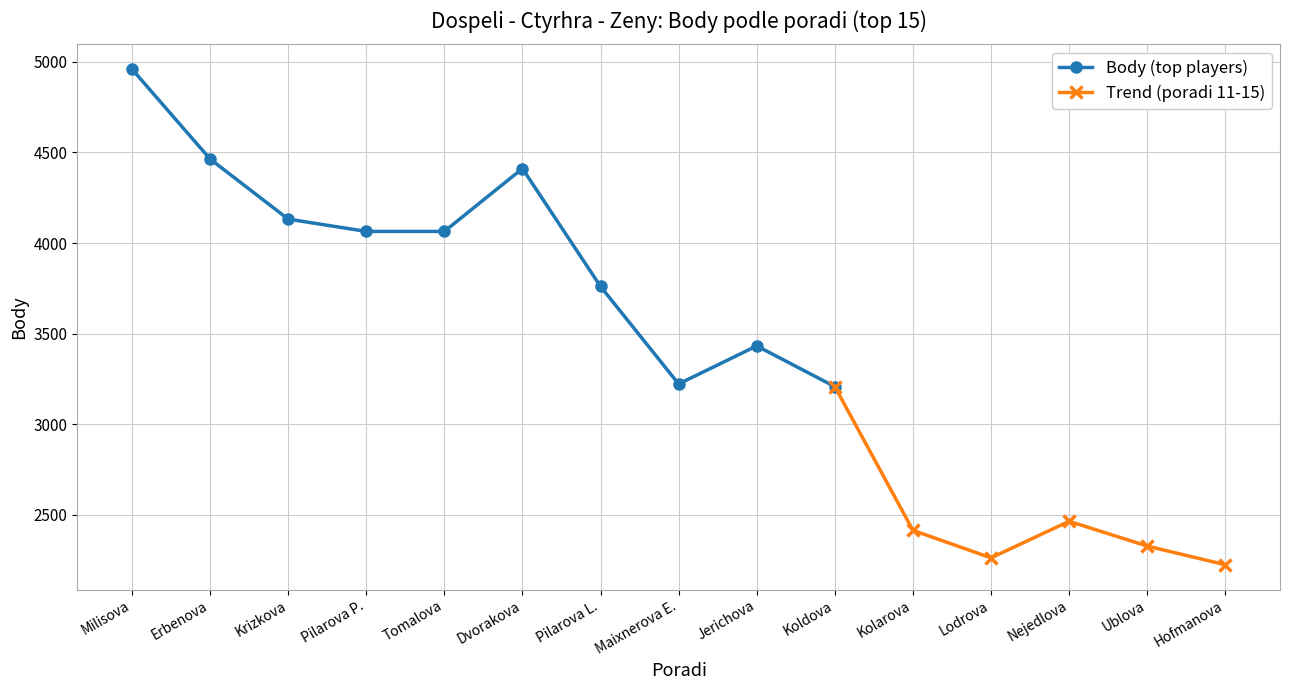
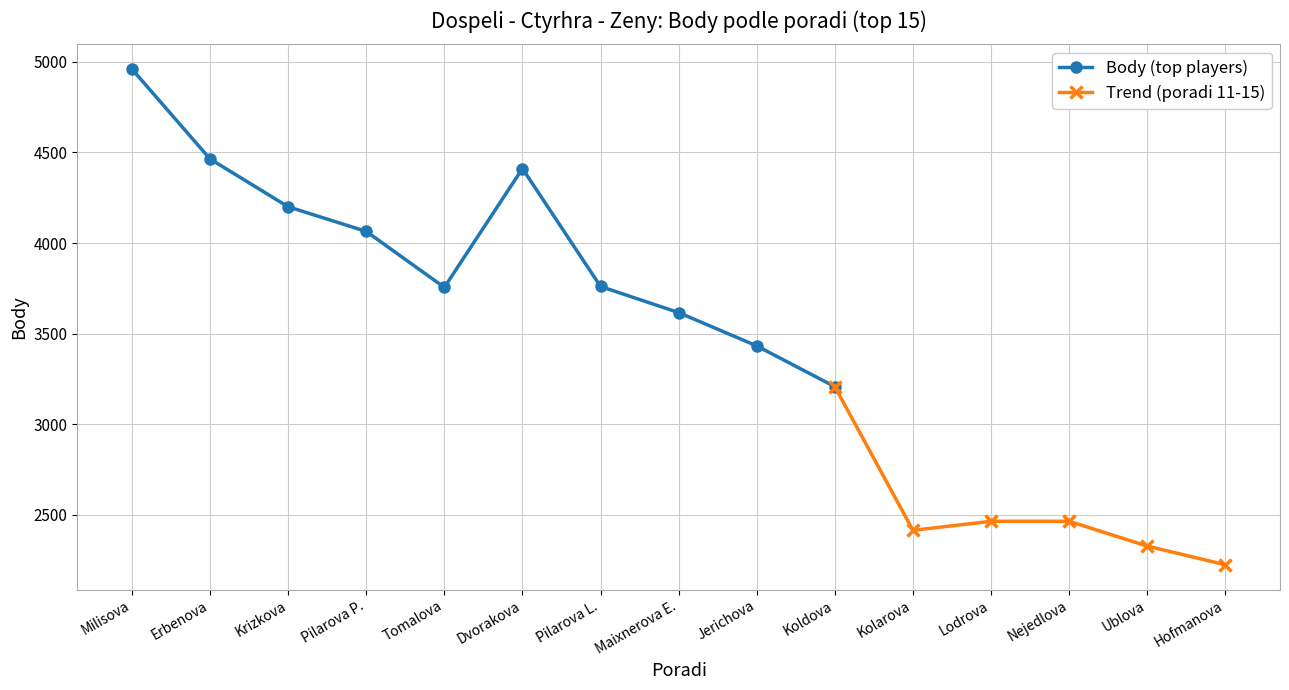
  {
    "Body (top players)": {
      "Milisova": 4960,
      "Erbenova": 4460,
-     "Krizkova": 4130,
+     "Krizkova": 4200,
      "Pilarova P.": 4060,
-     "Tomalova": 4060,
+     "Tomalova": 3760,
      "Dvorakova": 4410,
      "Pilarova L.": 3760,
-     "Maixnerova E.": 3220,
+     "Maixnerova E.": 3620,
      "Jerichova": 3430
    },
    "Trend (poradi 11-15)": {
      "Kolarova": 2410,
-     "Lodrova": 2260,
+     "Lodrova": 2460,
      "Nejedlova": 2460,
      "Ublova": 2330,
      "Hofmanova": 2220
    }
  }
